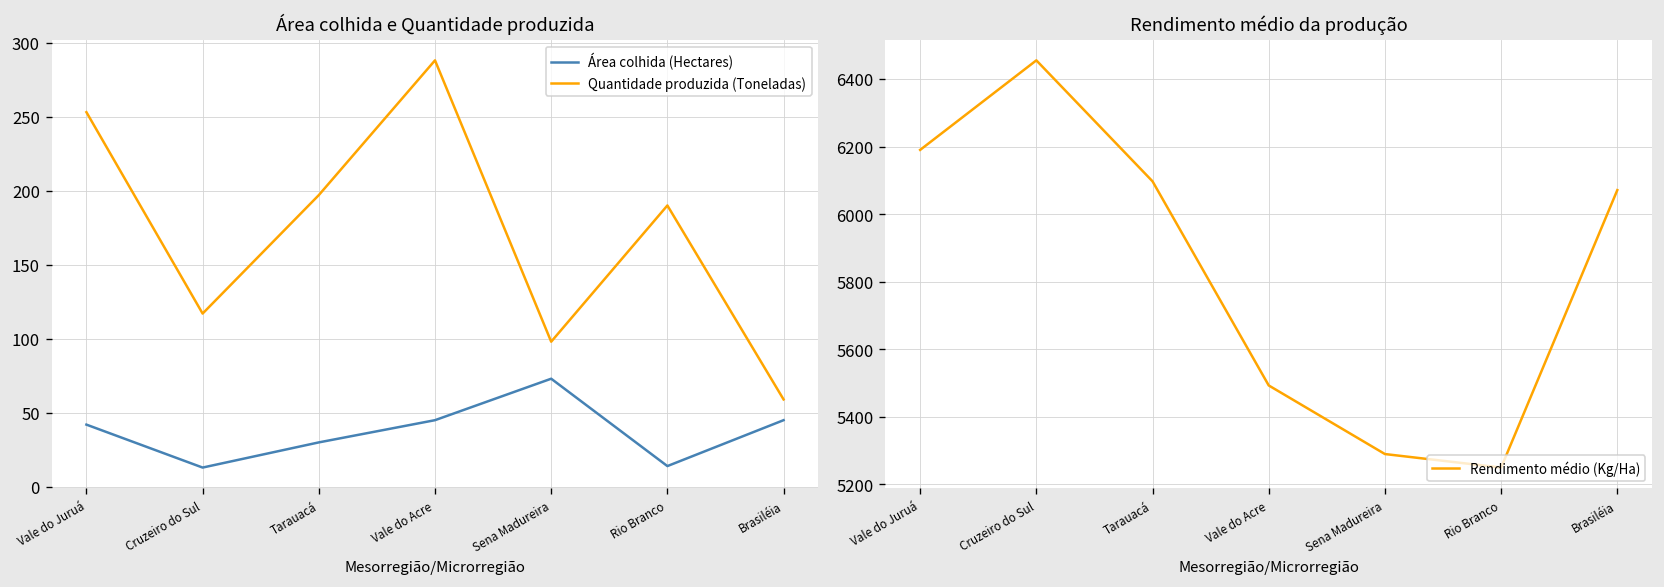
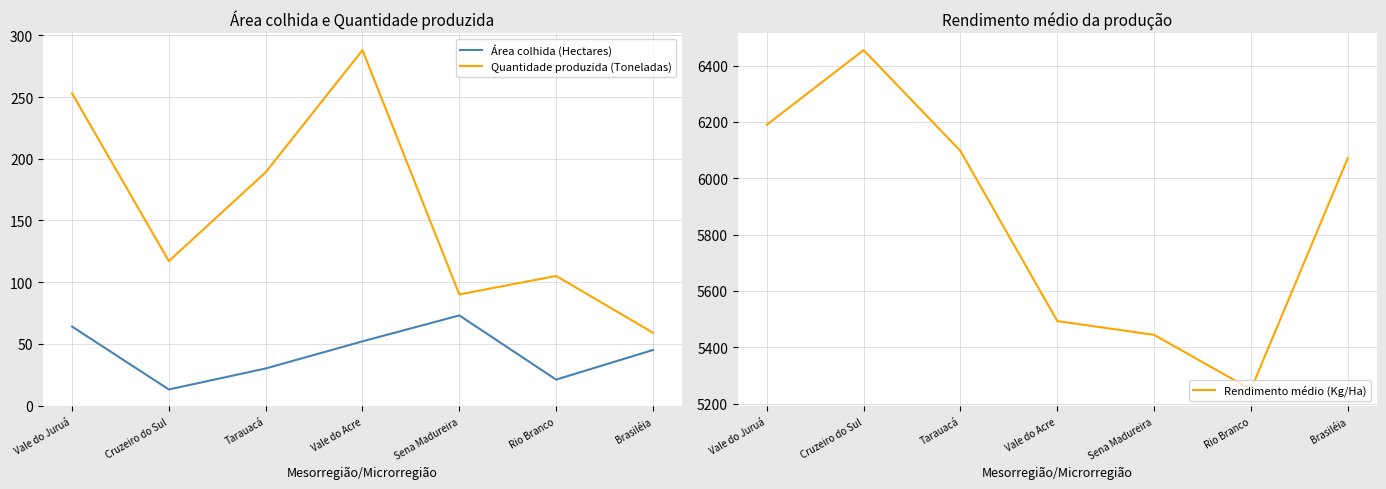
  {
    "Área colhida e Quantidade produzida": {
      "Área colhida (Hectares)": {
-       "Vale do Juruá": 42,
+       "Vale do Juruá": 64,
        "Cruzeiro do Sul": 13,
        "Tarauacá": 30,
-       "Vale do Acre": 45,
+       "Vale do Acre": 52,
        "Sena Madureira": 73,
-       "Rio Branco": 14,
+       "Rio Branco": 21,
        "Brasiléia": 45
      },
      "Quantidade produzida (Toneladas)": {
        "Vale do Juruá": 253,
        "Cruzeiro do Sul": 117,
-       "Tarauacá": 197,
+       "Tarauacá": 189,
        "Vale do Acre": 288,
-       "Sena Madureira": 98,
-       "Rio Branco": 190,
+       "Sena Madureira": 90,
+       "Rio Branco": 105,
        "Brasiléia": 59
      }
    },
    "Rendimento médio da produção": {
      "Vale do Juruá": 6190,
      "Cruzeiro do Sul": 6460,
      "Tarauacá": 6100,
      "Vale do Acre": 5490,
-     "Sena Madureira": 5290,
+     "Sena Madureira": 5440,
      "Brasiléia": 6070
    }
  }
